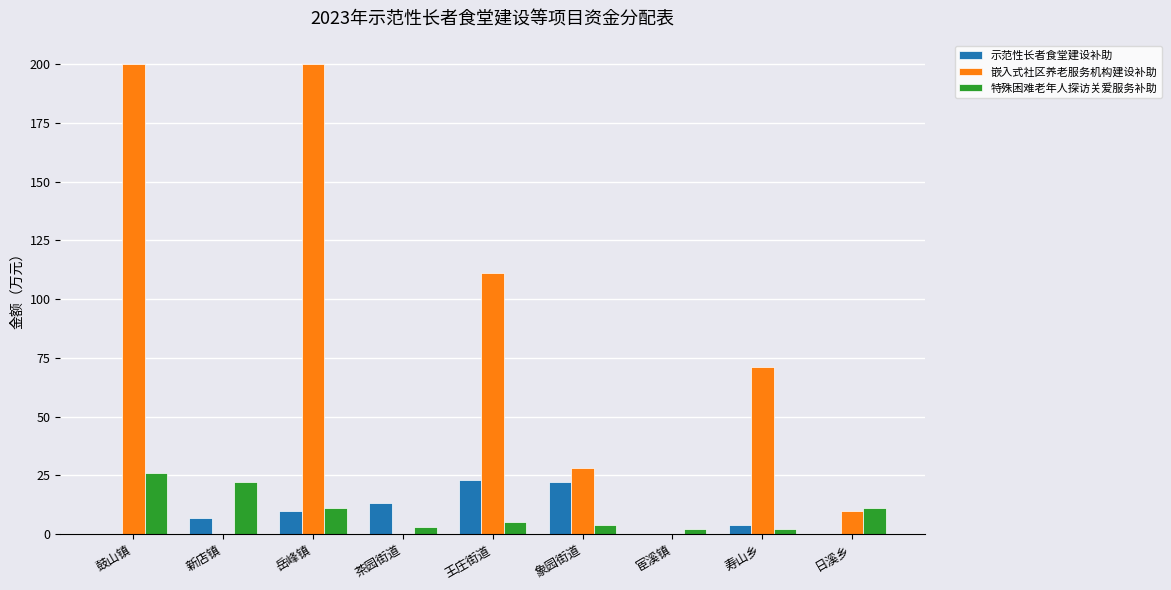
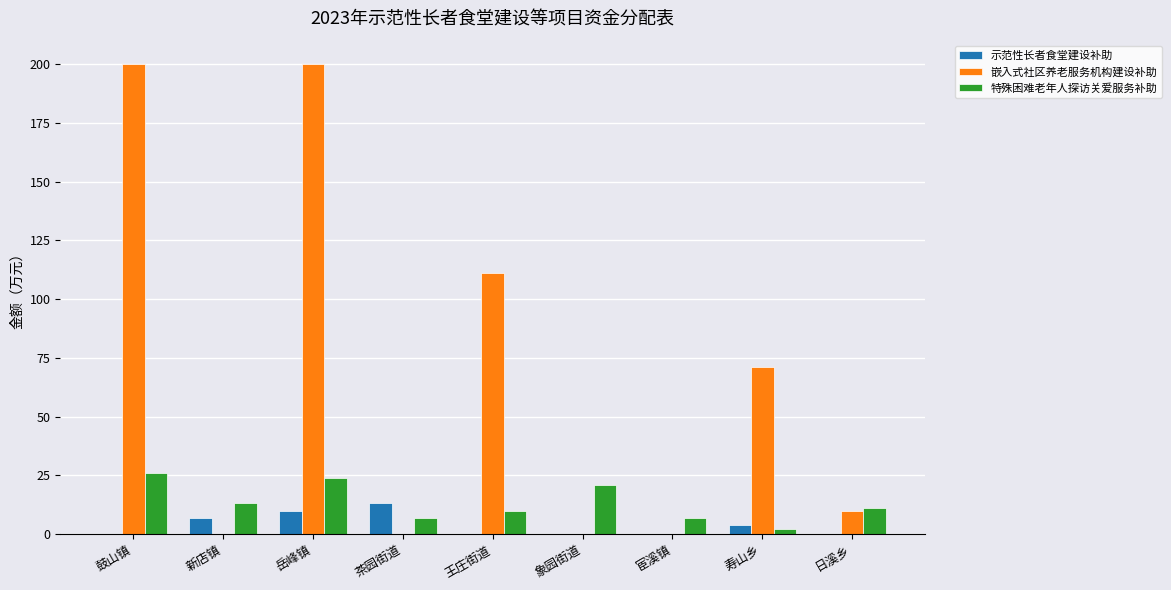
  {
    "示范性长者食堂建设补助": {
      "鼓山镇": 0,
      "新店镇": 7,
      "岳峰镇": 10,
      "茶园街道": 13,
-     "王庄街道": 23,
-     "象园街道": 22,
+     "王庄街道": 0,
+     "象园街道": 0,
      "宦溪镇": 0,
      "寿山乡": 4,
      "日溪乡": 0
    },
    "嵌入式社区养老服务机构建设补助": {
      "鼓山镇": 200,
      "新店镇": 0,
      "岳峰镇": 200,
      "茶园街道": 0,
      "王庄街道": 111,
-     "象园街道": 28,
+     "象园街道": 0,
      "宦溪镇": 0,
      "寿山乡": 71,
      "日溪乡": 10
    },
    "特殊困难老年人探访关爱服务补助": {
      "鼓山镇": 26,
-     "新店镇": 22,
-     "岳峰镇": 11,
-     "茶园街道": 3,
-     "王庄街道": 5,
-     "象园街道": 4,
-     "宦溪镇": 2,
+     "新店镇": 13,
+     "岳峰镇": 24,
+     "茶园街道": 7,
+     "王庄街道": 10,
+     "象园街道": 21,
+     "宦溪镇": 7,
      "寿山乡": 2,
      "日溪乡": 11
    }
  }
